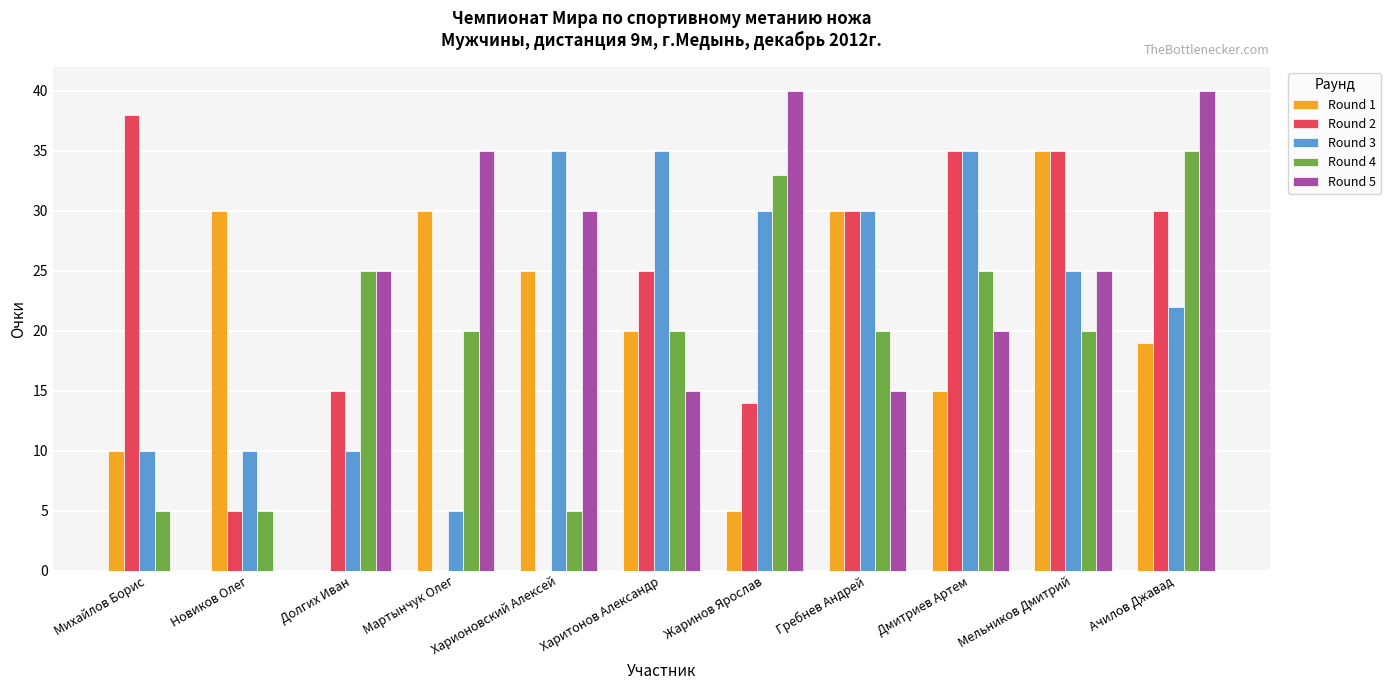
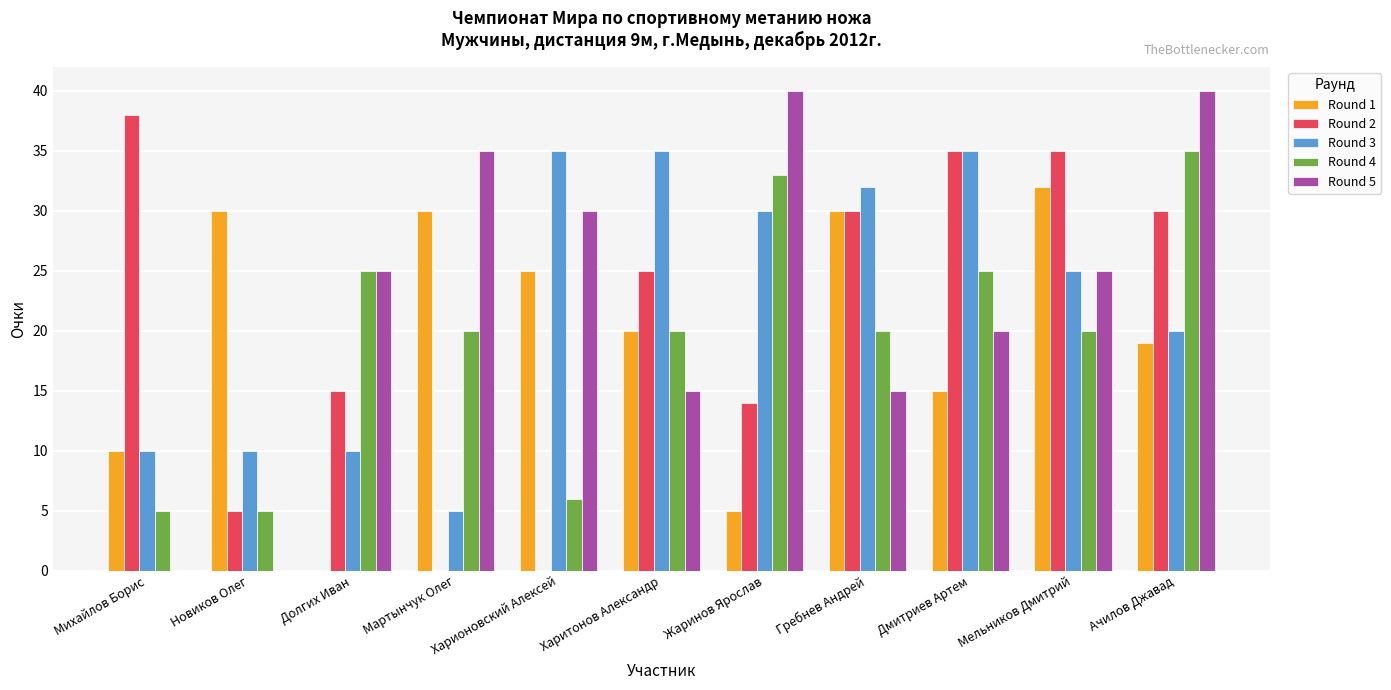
  {
    "Round 1": {
      "Михайлов Борис": 10,
      "Новиков Олег": 30,
      "Долгих Иван": 0,
      "Мартынчук Олег": 30,
      "Харионовский Алексей": 25,
      "Харитонов Александр": 20,
      "Жаринов Ярослав": 5,
      "Гребнев Андрей": 30,
      "Дмитриев Артем": 15,
-     "Мельников Дмитрий": 35,
+     "Мельников Дмитрий": 32,
      "Ачилов Джавад": 19
    },
    "Round 2": {
      "Михайлов Борис": 38,
      "Новиков Олег": 5,
      "Долгих Иван": 15,
      "Мартынчук Олег": 0,
      "Харионовский Алексей": 0,
      "Харитонов Александр": 25,
      "Жаринов Ярослав": 14,
      "Гребнев Андрей": 30,
      "Дмитриев Артем": 35,
      "Мельников Дмитрий": 35,
      "Ачилов Джавад": 30
    },
    "Round 3": {
      "Михайлов Борис": 10,
      "Новиков Олег": 10,
      "Долгих Иван": 10,
      "Мартынчук Олег": 5,
      "Харионовский Алексей": 35,
      "Харитонов Александр": 35,
      "Жаринов Ярослав": 30,
-     "Гребнев Андрей": 30,
+     "Гребнев Андрей": 32,
      "Дмитриев Артем": 35,
      "Мельников Дмитрий": 25,
-     "Ачилов Джавад": 22
+     "Ачилов Джавад": 20
    },
    "Round 4": {
      "Михайлов Борис": 5,
      "Новиков Олег": 5,
      "Долгих Иван": 25,
      "Мартынчук Олег": 20,
-     "Харионовский Алексей": 5,
+     "Харионовский Алексей": 6,
      "Харитонов Александр": 20,
      "Жаринов Ярослав": 33,
      "Гребнев Андрей": 20,
      "Дмитриев Артем": 25,
      "Мельников Дмитрий": 20,
      "Ачилов Джавад": 35
    },
    "Round 5": {
      "Михайлов Борис": 0,
      "Новиков Олег": 0,
      "Долгих Иван": 25,
      "Мартынчук Олег": 35,
      "Харионовский Алексей": 30,
      "Харитонов Александр": 15,
      "Жаринов Ярослав": 40,
      "Гребнев Андрей": 15,
      "Дмитриев Артем": 20,
      "Мельников Дмитрий": 25,
      "Ачилов Джавад": 40
    }
  }
